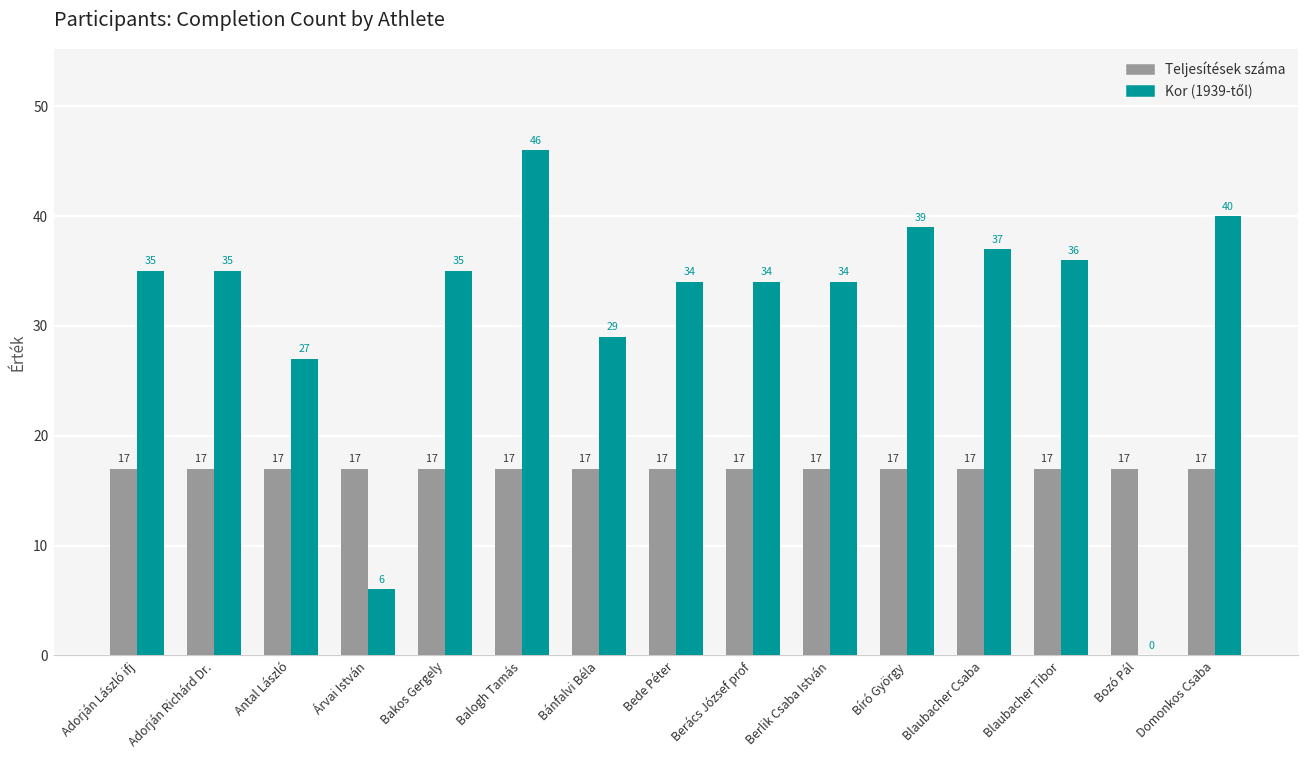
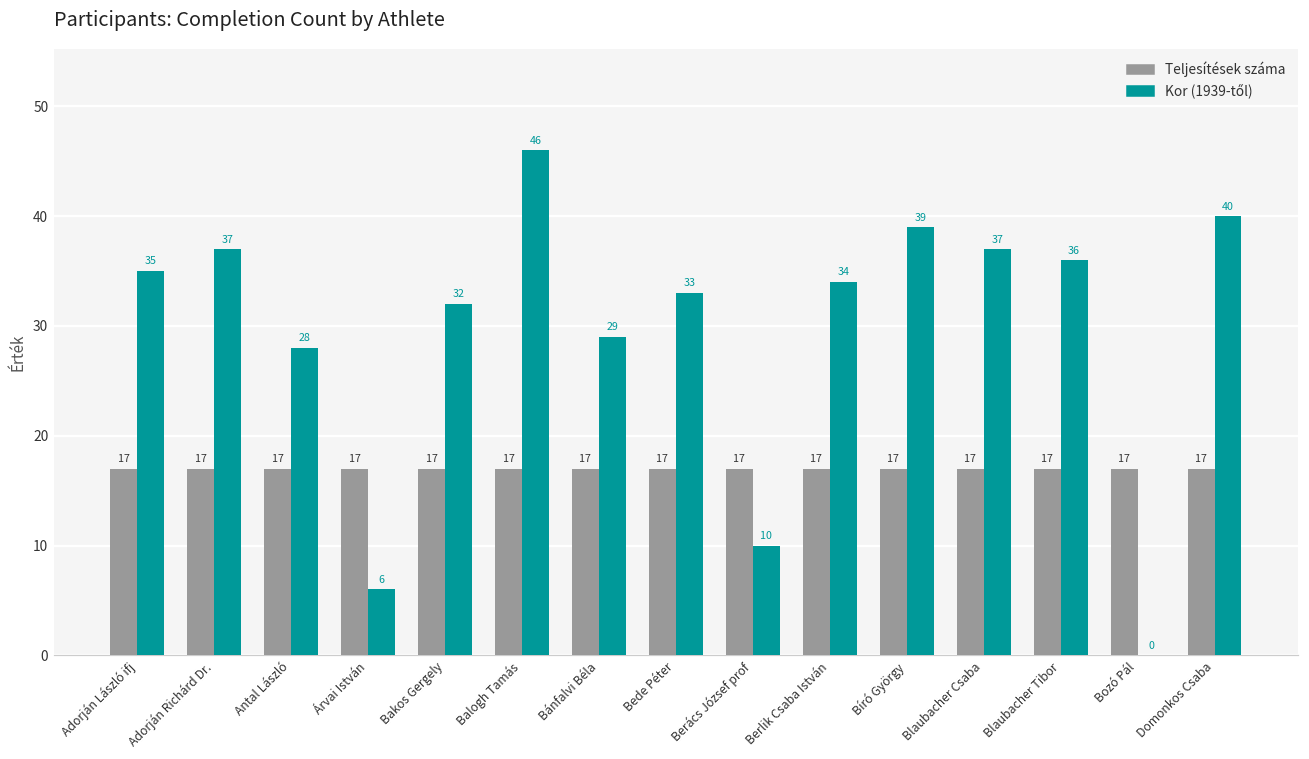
  {
    "Teljesítések száma": {
      "Adorján László ifj": 17,
      "Adorján Richárd Dr.": 17,
      "Antal László": 17,
      "Árvai István": 17,
      "Bakos Gergely": 17,
      "Balogh Tamás": 17,
      "Bánfalvi Béla": 17,
      "Bede Péter": 17,
      "Berács József prof": 17,
      "Berlik Csaba István": 17,
      "Bíró György": 17,
      "Blaubacher Csaba": 17,
      "Blaubacher Tibor": 17,
      "Bozó Pál": 17,
      "Domonkos Csaba": 17
    },
    "Kor (1939-től)": {
      "Adorján László ifj": 35,
-     "Adorján Richárd Dr.": 35,
-     "Antal László": 27,
+     "Adorján Richárd Dr.": 37,
+     "Antal László": 28,
      "Árvai István": 6,
-     "Bakos Gergely": 35,
+     "Bakos Gergely": 32,
      "Balogh Tamás": 46,
      "Bánfalvi Béla": 29,
-     "Bede Péter": 34,
-     "Berács József prof": 34,
+     "Bede Péter": 33,
+     "Berács József prof": 10,
      "Berlik Csaba István": 34,
      "Bíró György": 39,
      "Blaubacher Csaba": 37,
      "Blaubacher Tibor": 36,
      "Bozó Pál": 0,
      "Domonkos Csaba": 40
    }
  }
